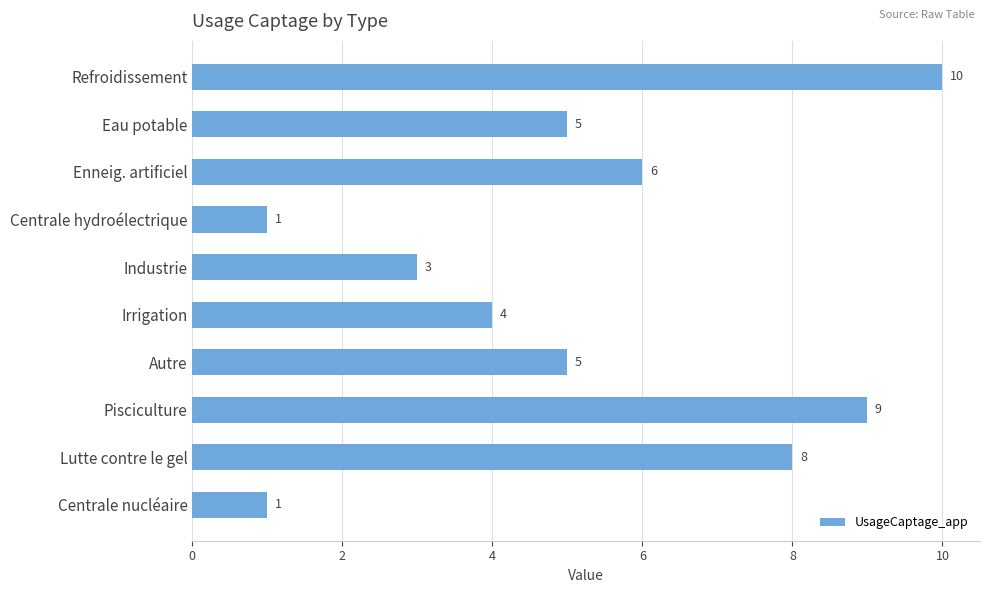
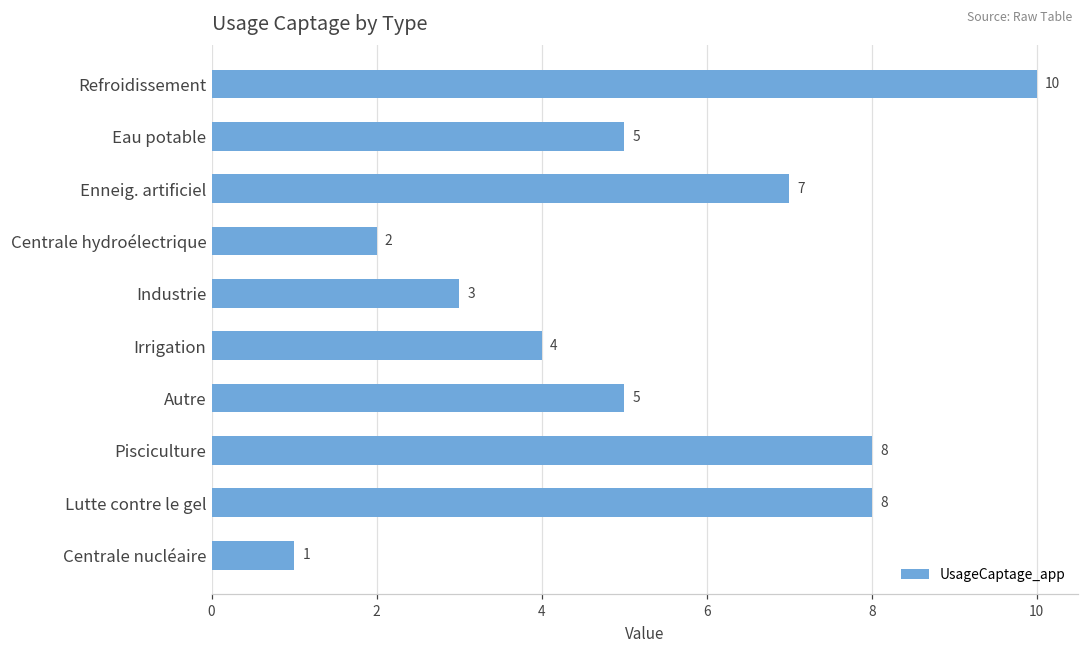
  {
    "Refroidissement": 10,
    "Eau potable": 5,
-   "Enneig. artificiel": 6,
-   "Centrale hydroélectrique": 1,
+   "Enneig. artificiel": 7,
+   "Centrale hydroélectrique": 2,
    "Industrie": 3,
    "Irrigation": 4,
    "Autre": 5,
-   "Pisciculture": 9,
+   "Pisciculture": 8,
    "Lutte contre le gel": 8,
    "Centrale nucléaire": 1
  }
